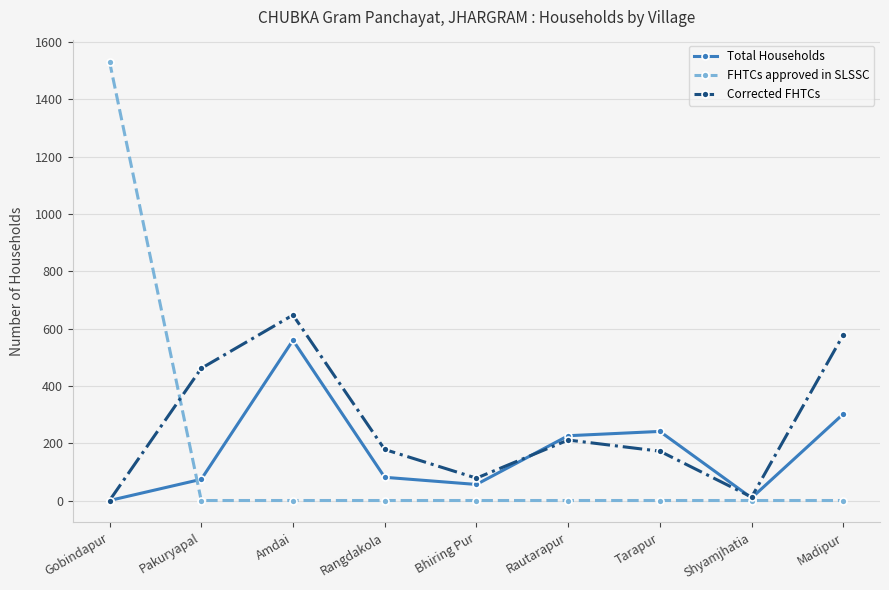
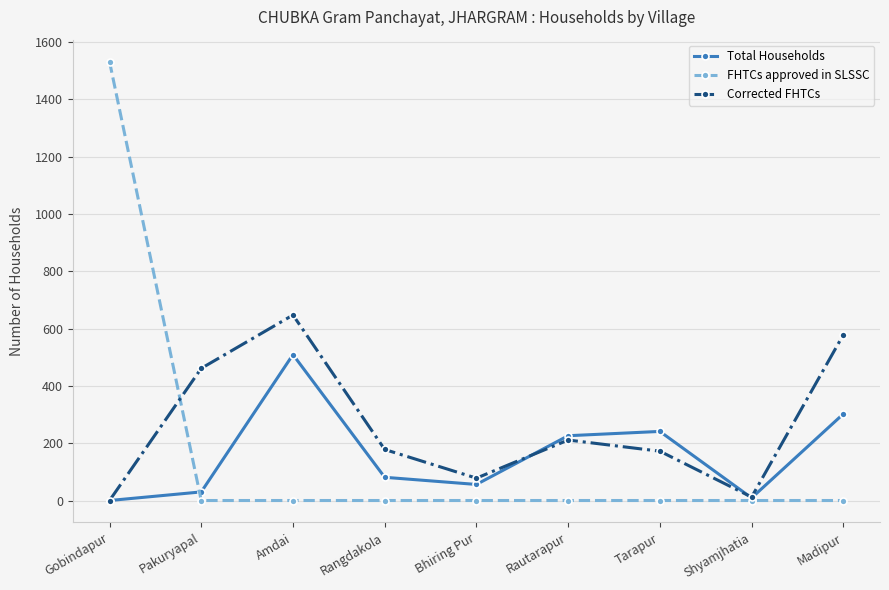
  {
    "Total Households": {
-     "Pakuryapal": 70,
-     "Amdai": 560,
+     "Pakuryapal": 30,
+     "Amdai": 510,
      "Rangdakola": 80,
      "Bhiring Pur": 60,
      "Rautarapur": 230,
      "Tarapur": 240,
      "Madipur": 300
    },
    "FHTCs approved in SLSSC": {
      "Gobindapur": 1530,
      "Pakuryapal": 0,
      "Amdai": 0,
      "Rangdakola": 0,
      "Bhiring Pur": 0,
      "Rautarapur": 0,
      "Tarapur": 0,
      "Shyamjhatia": 0,
      "Madipur": 0
    },
    "Corrected FHTCs": {
      "Pakuryapal": 460,
      "Amdai": 650,
      "Rangdakola": 180,
      "Bhiring Pur": 80,
      "Rautarapur": 210,
      "Tarapur": 170,
      "Madipur": 580
    }
  }
